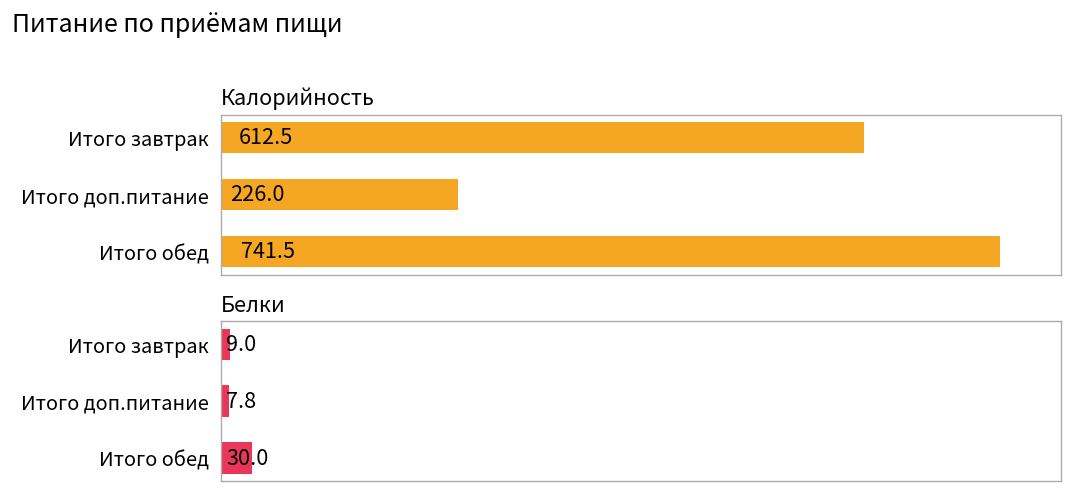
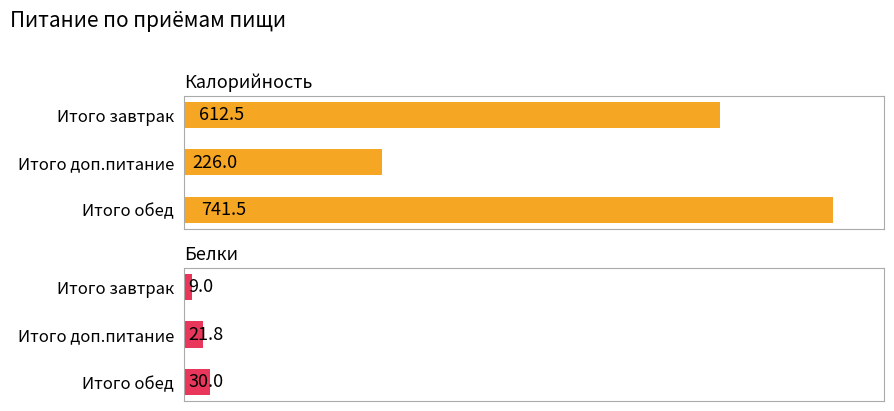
  {
    "Калорийность": {
      "Итого завтрак": 612.5,
      "Итого доп.питание": 226.0,
      "Итого обед": 741.5
    },
    "Белки": {
      "Итого завтрак": 9.0,
-     "Итого доп.питание": 7.8,
+     "Итого доп.питание": 21.8,
      "Итого обед": 30.0
    }
  }
